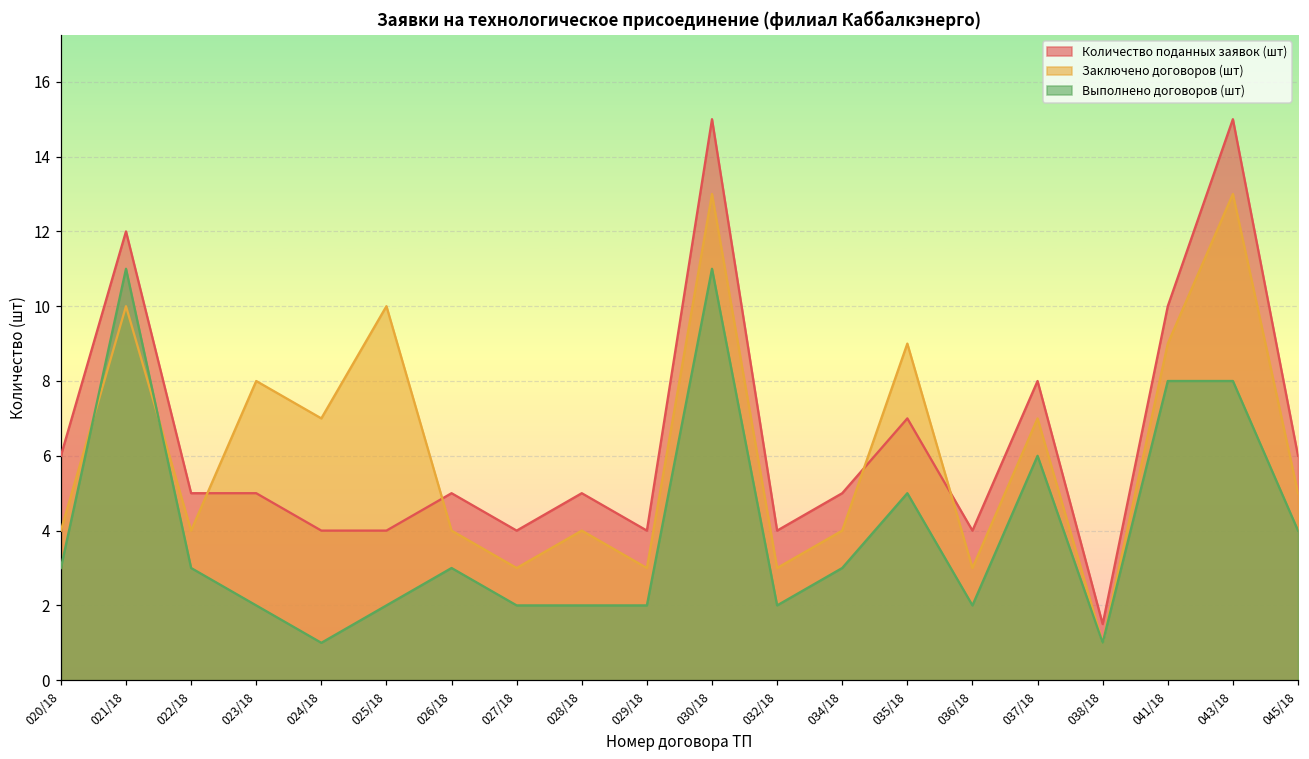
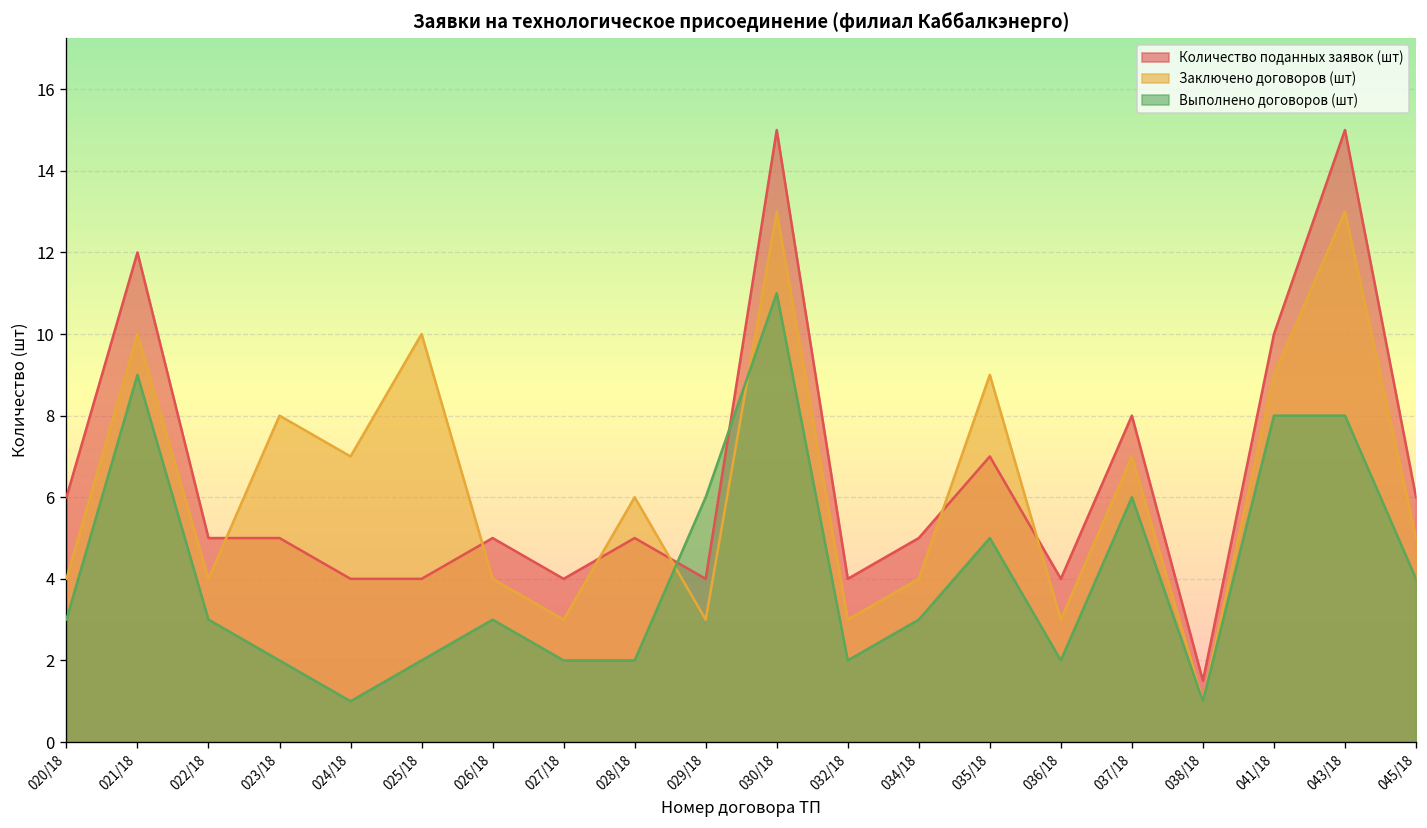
  {
    "Количество поданных заявок (шт)": {
      "020/18": 6,
      "021/18": 12,
      "022/18": 5,
      "023/18": 5,
      "024/18": 4,
      "025/18": 4,
      "026/18": 5,
      "027/18": 4,
      "028/18": 5,
      "029/18": 4,
      "030/18": 15,
      "032/18": 4,
      "034/18": 5,
      "035/18": 7,
      "036/18": 4,
      "037/18": 8,
      "038/18": 1.5,
      "041/18": 10,
      "043/18": 15,
      "045/18": 6
    },
    "Заключено договоров (шт)": {
      "020/18": 4,
      "021/18": 10,
      "022/18": 4,
      "023/18": 8,
      "024/18": 7,
      "025/18": 10,
      "026/18": 4,
      "027/18": 3,
-     "028/18": 4,
+     "028/18": 6,
      "029/18": 3,
      "030/18": 13,
      "032/18": 3,
      "034/18": 4,
      "035/18": 9,
      "036/18": 3,
      "037/18": 7,
      "041/18": 9,
      "043/18": 13,
      "045/18": 5
    },
    "Выполнено договоров (шт)": {
      "020/18": 3,
-     "021/18": 11,
+     "021/18": 9,
      "022/18": 3,
      "023/18": 2,
      "024/18": 1,
      "025/18": 2,
      "026/18": 3,
      "027/18": 2,
      "028/18": 2,
-     "029/18": 2,
+     "029/18": 6,
      "030/18": 11,
      "032/18": 2,
      "034/18": 3,
      "035/18": 5,
      "036/18": 2,
      "037/18": 6,
      "041/18": 8,
      "043/18": 8,
      "045/18": 4
    }
  }
